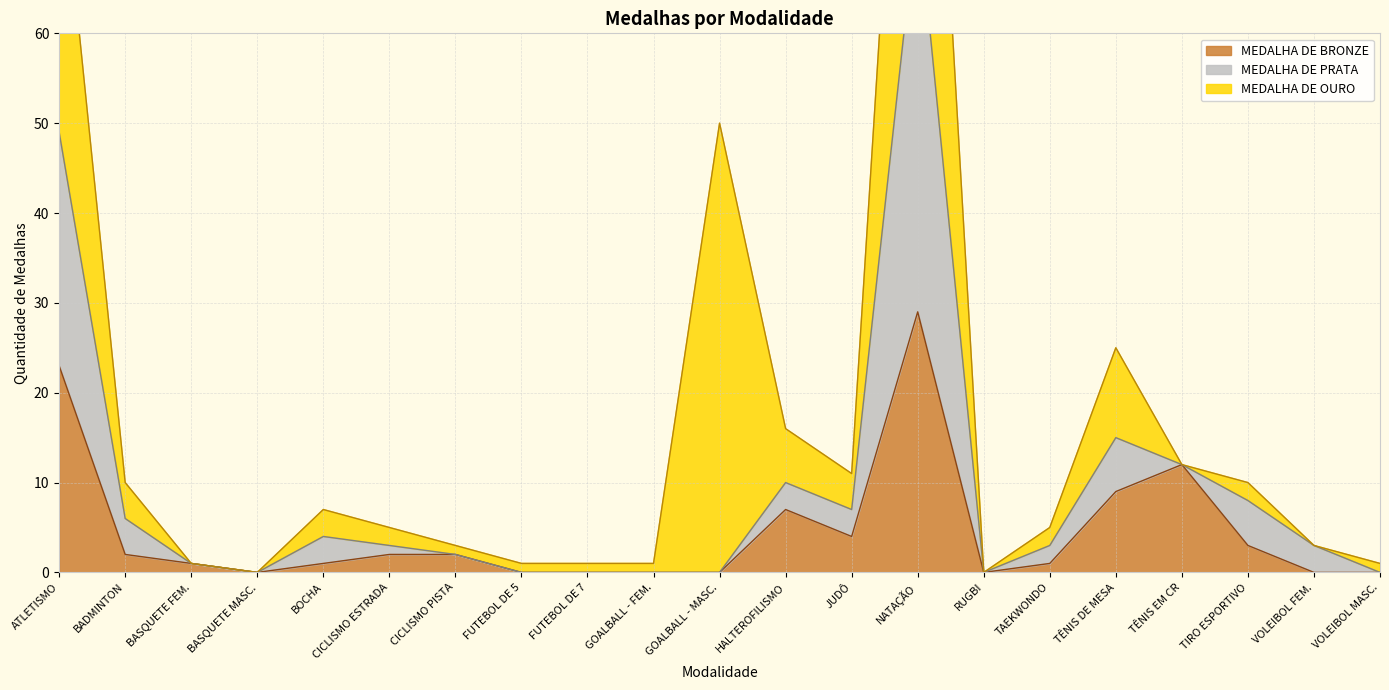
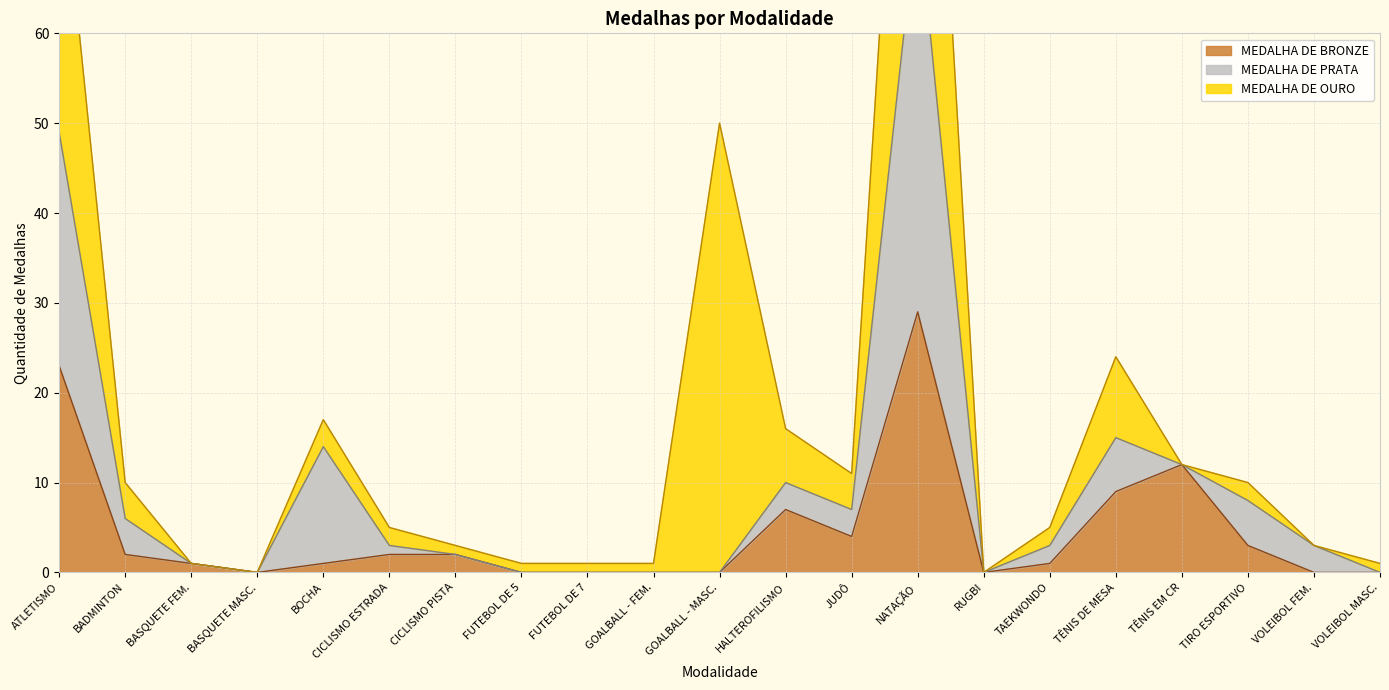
  {
    "MEDALHA DE BRONZE": {
      "ATLETISMO": 23,
      "BADMINTON": 2,
      "BOCHA": 1,
      "CICLISMO ESTRADA": 2,
      "HALTEROFILISMO": 7,
      "JUDÔ": 4,
      "NATAÇÃO": 29,
      "TAEKWONDO": 1,
      "TÊNIS DE MESA": 9,
      "TIRO ESPORTIVO": 3,
      "VOLEIBOL FEM.": 0
    },
    "MEDALHA DE PRATA": {
      "ATLETISMO": 26,
      "BADMINTON": 4,
-     "BOCHA": 3,
+     "BOCHA": 13,
      "CICLISMO ESTRADA": 1,
      "HALTEROFILISMO": 3,
      "JUDÔ": 3,
      "TAEKWONDO": 2,
      "TÊNIS DE MESA": 6,
      "TIRO ESPORTIVO": 5
    },
    "MEDALHA DE OURO": {
      "BADMINTON": 4,
      "BOCHA": 3,
      "CICLISMO ESTRADA": 2,
      "CICLISMO PISTA": 1,
      "FUTEBOL DE 5": 1,
      "FUTEBOL DE 7": 1,
      "GOALBALL - FEM.": 1,
      "GOALBALL - MASC.": 50,
      "HALTEROFILISMO": 6,
      "JUDÔ": 4,
      "TAEKWONDO": 2,
-     "TÊNIS DE MESA": 10,
+     "TÊNIS DE MESA": 9,
      "TIRO ESPORTIVO": 2,
      "VOLEIBOL MASC.": 1
    }
  }
